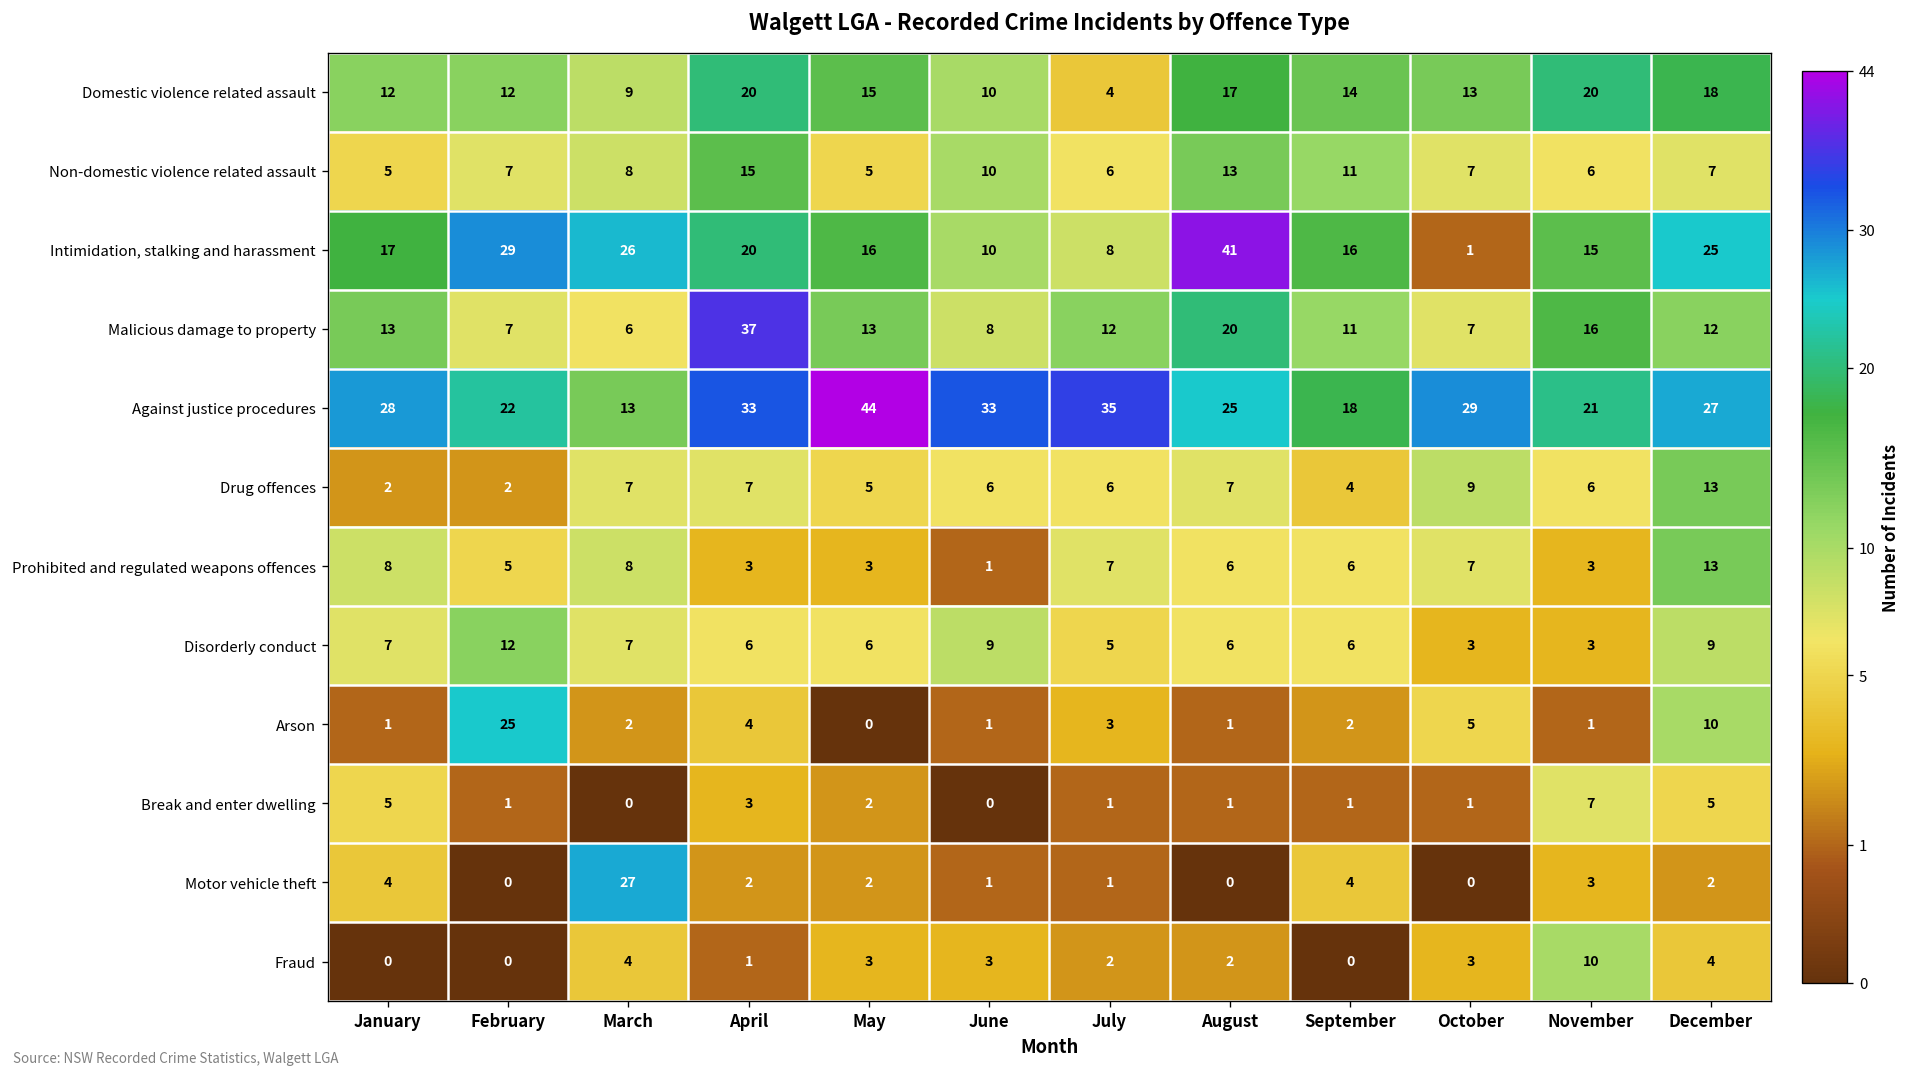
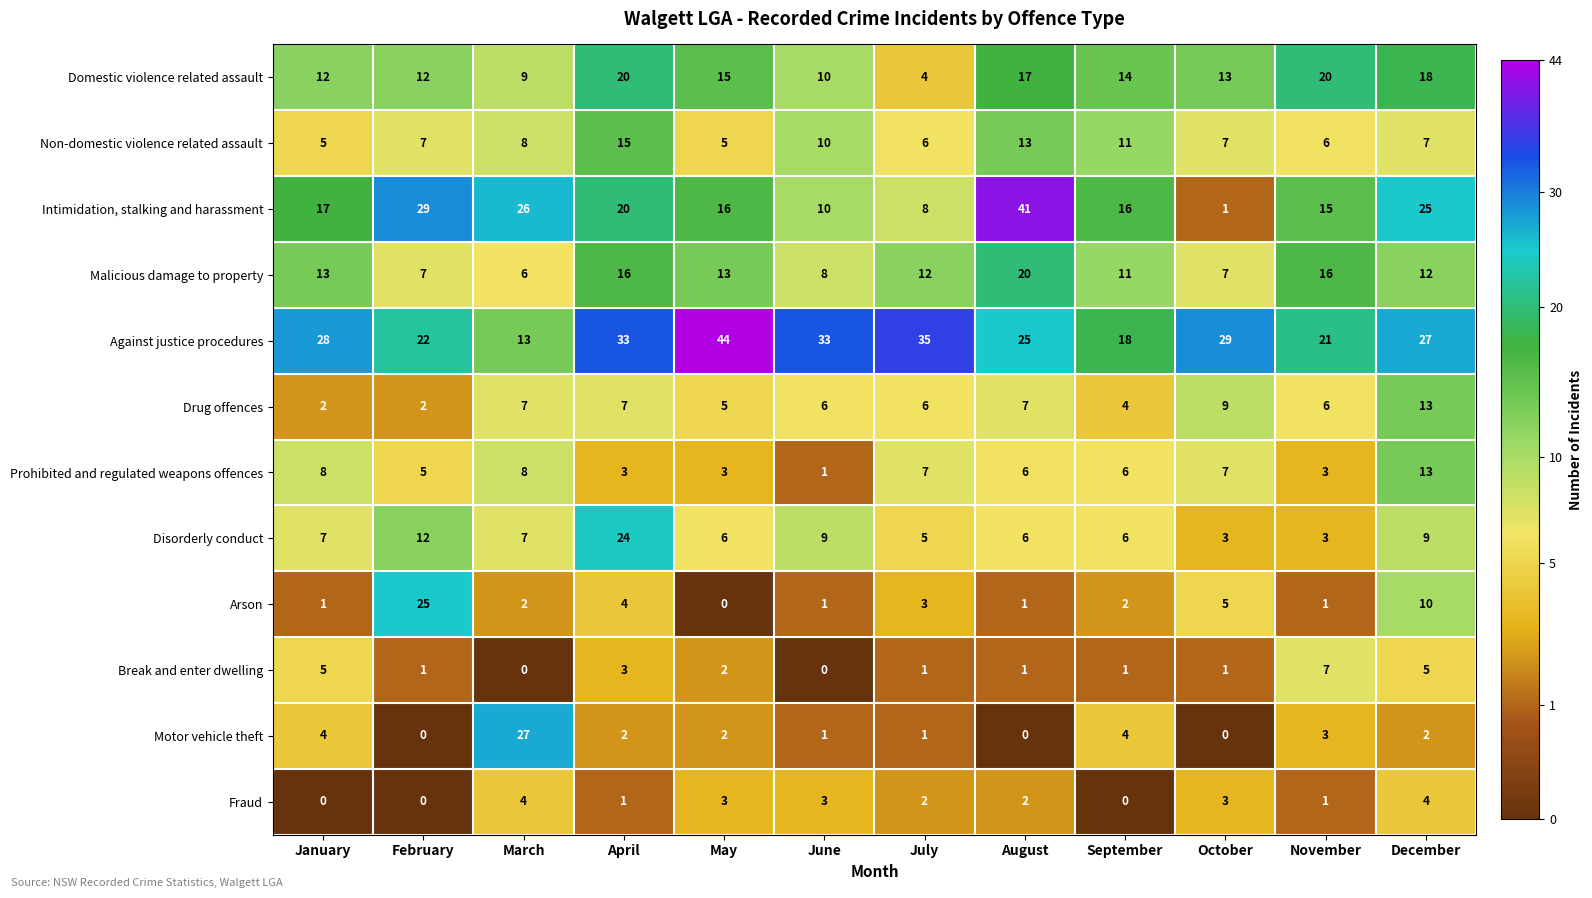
  {
    "Domestic violence related assault": {
      "January": 12,
      "February": 12,
      "March": 9,
      "April": 20,
      "May": 15,
      "June": 10,
      "July": 4,
      "August": 17,
      "September": 14,
      "October": 13,
      "November": 20,
      "December": 18
    },
    "Non-domestic violence related assault": {
      "January": 5,
      "February": 7,
      "March": 8,
      "April": 15,
      "May": 5,
      "June": 10,
      "July": 6,
      "August": 13,
      "September": 11,
      "October": 7,
      "November": 6,
      "December": 7
    },
    "Intimidation, stalking and harassment": {
      "January": 17,
      "February": 29,
      "March": 26,
      "April": 20,
      "May": 16,
      "June": 10,
      "July": 8,
      "August": 41,
      "September": 16,
      "October": 1,
      "November": 15,
      "December": 25
    },
    "Malicious damage to property": {
      "January": 13,
      "February": 7,
      "March": 6,
-     "April": 37,
+     "April": 16,
      "May": 13,
      "June": 8,
      "July": 12,
      "August": 20,
      "September": 11,
      "October": 7,
      "November": 16,
      "December": 12
    },
    "Against justice procedures": {
      "January": 28,
      "February": 22,
      "March": 13,
      "April": 33,
      "May": 44,
      "June": 33,
      "July": 35,
      "August": 25,
      "September": 18,
      "October": 29,
      "November": 21,
      "December": 27
    },
    "Drug offences": {
      "January": 2,
      "February": 2,
      "March": 7,
      "April": 7,
      "May": 5,
      "June": 6,
      "July": 6,
      "August": 7,
      "September": 4,
      "October": 9,
      "November": 6,
      "December": 13
    },
    "Prohibited and regulated weapons offences": {
      "January": 8,
      "February": 5,
      "March": 8,
      "April": 3,
      "May": 3,
      "June": 1,
      "July": 7,
      "August": 6,
      "September": 6,
      "October": 7,
      "November": 3,
      "December": 13
    },
    "Disorderly conduct": {
      "January": 7,
      "February": 12,
      "March": 7,
-     "April": 6,
+     "April": 24,
      "May": 6,
      "June": 9,
      "July": 5,
      "August": 6,
      "September": 6,
      "October": 3,
      "November": 3,
      "December": 9
    },
    "Arson": {
      "January": 1,
      "February": 25,
      "March": 2,
      "April": 4,
      "May": 0,
      "June": 1,
      "July": 3,
      "August": 1,
      "September": 2,
      "October": 5,
      "November": 1,
      "December": 10
    },
    "Break and enter dwelling": {
      "January": 5,
      "February": 1,
      "March": 0,
      "April": 3,
      "May": 2,
      "June": 0,
      "July": 1,
      "August": 1,
      "September": 1,
      "October": 1,
      "November": 7,
      "December": 5
    },
    "Motor vehicle theft": {
      "January": 4,
      "February": 0,
      "March": 27,
      "April": 2,
      "May": 2,
      "June": 1,
      "July": 1,
      "August": 0,
      "September": 4,
      "October": 0,
      "November": 3,
      "December": 2
    },
    "Fraud": {
      "January": 0,
      "February": 0,
      "March": 4,
      "April": 1,
      "May": 3,
      "June": 3,
      "July": 2,
      "August": 2,
      "September": 0,
      "October": 3,
-     "November": 10,
+     "November": 1,
      "December": 4
    }
  }
